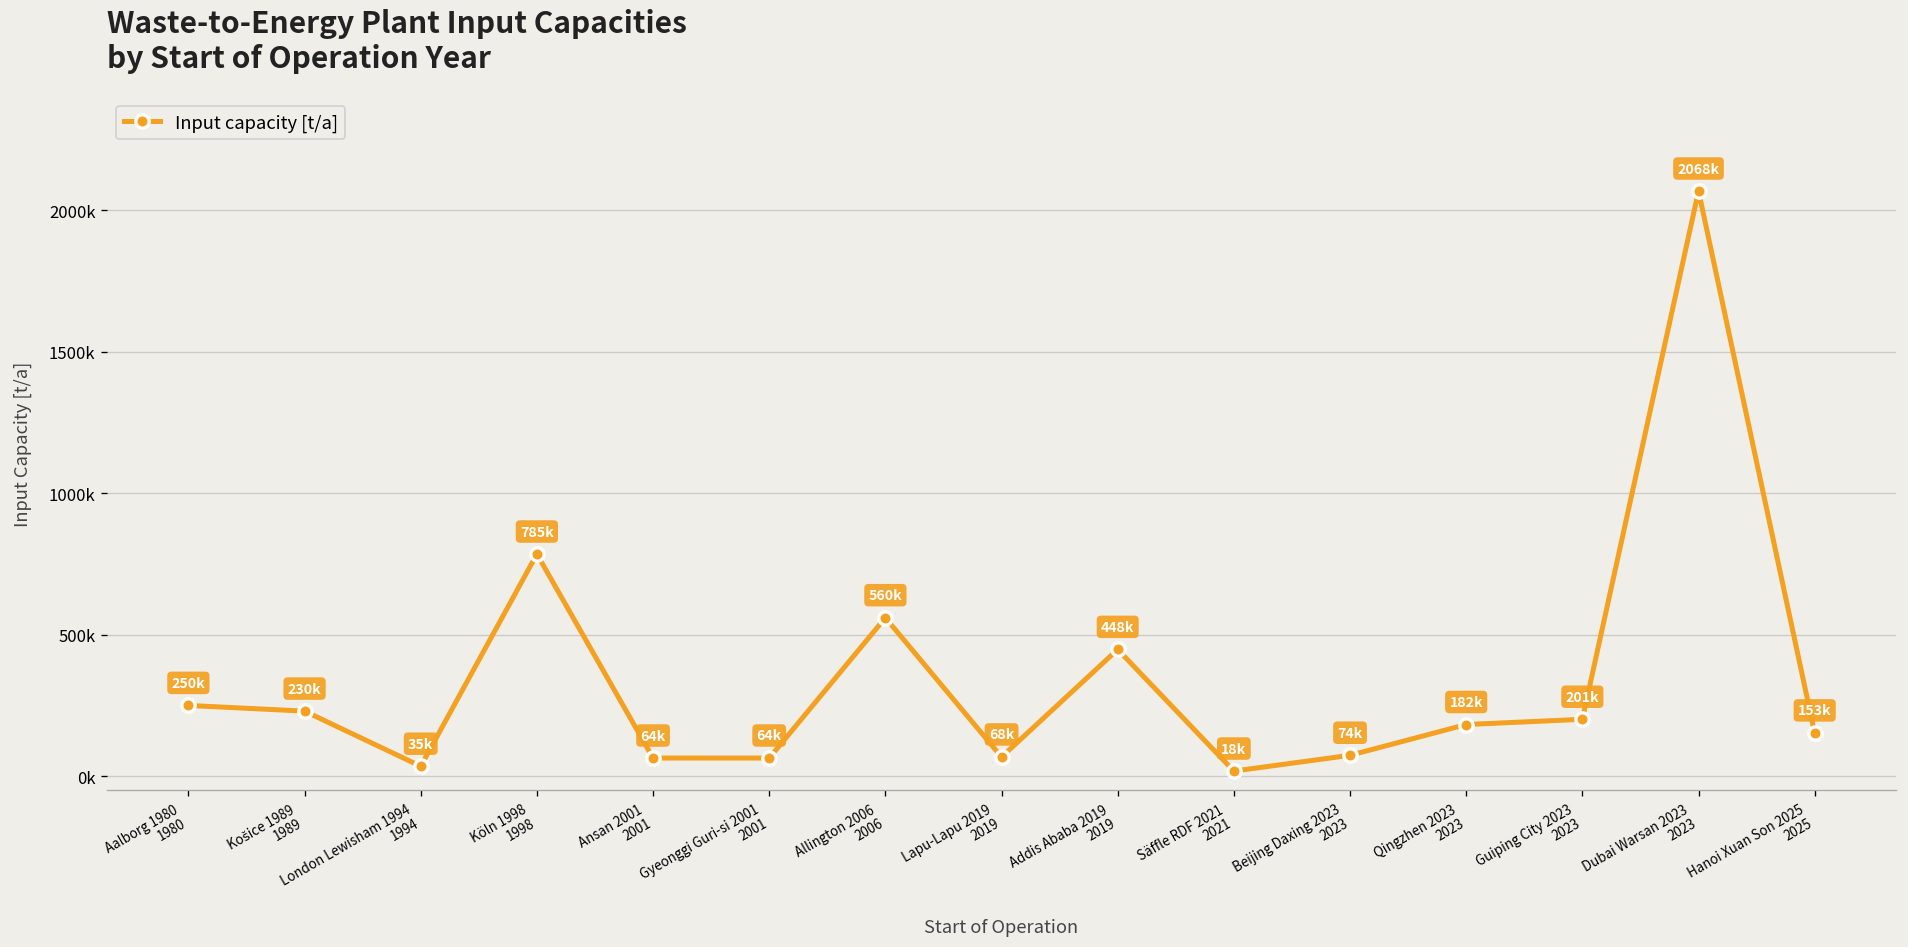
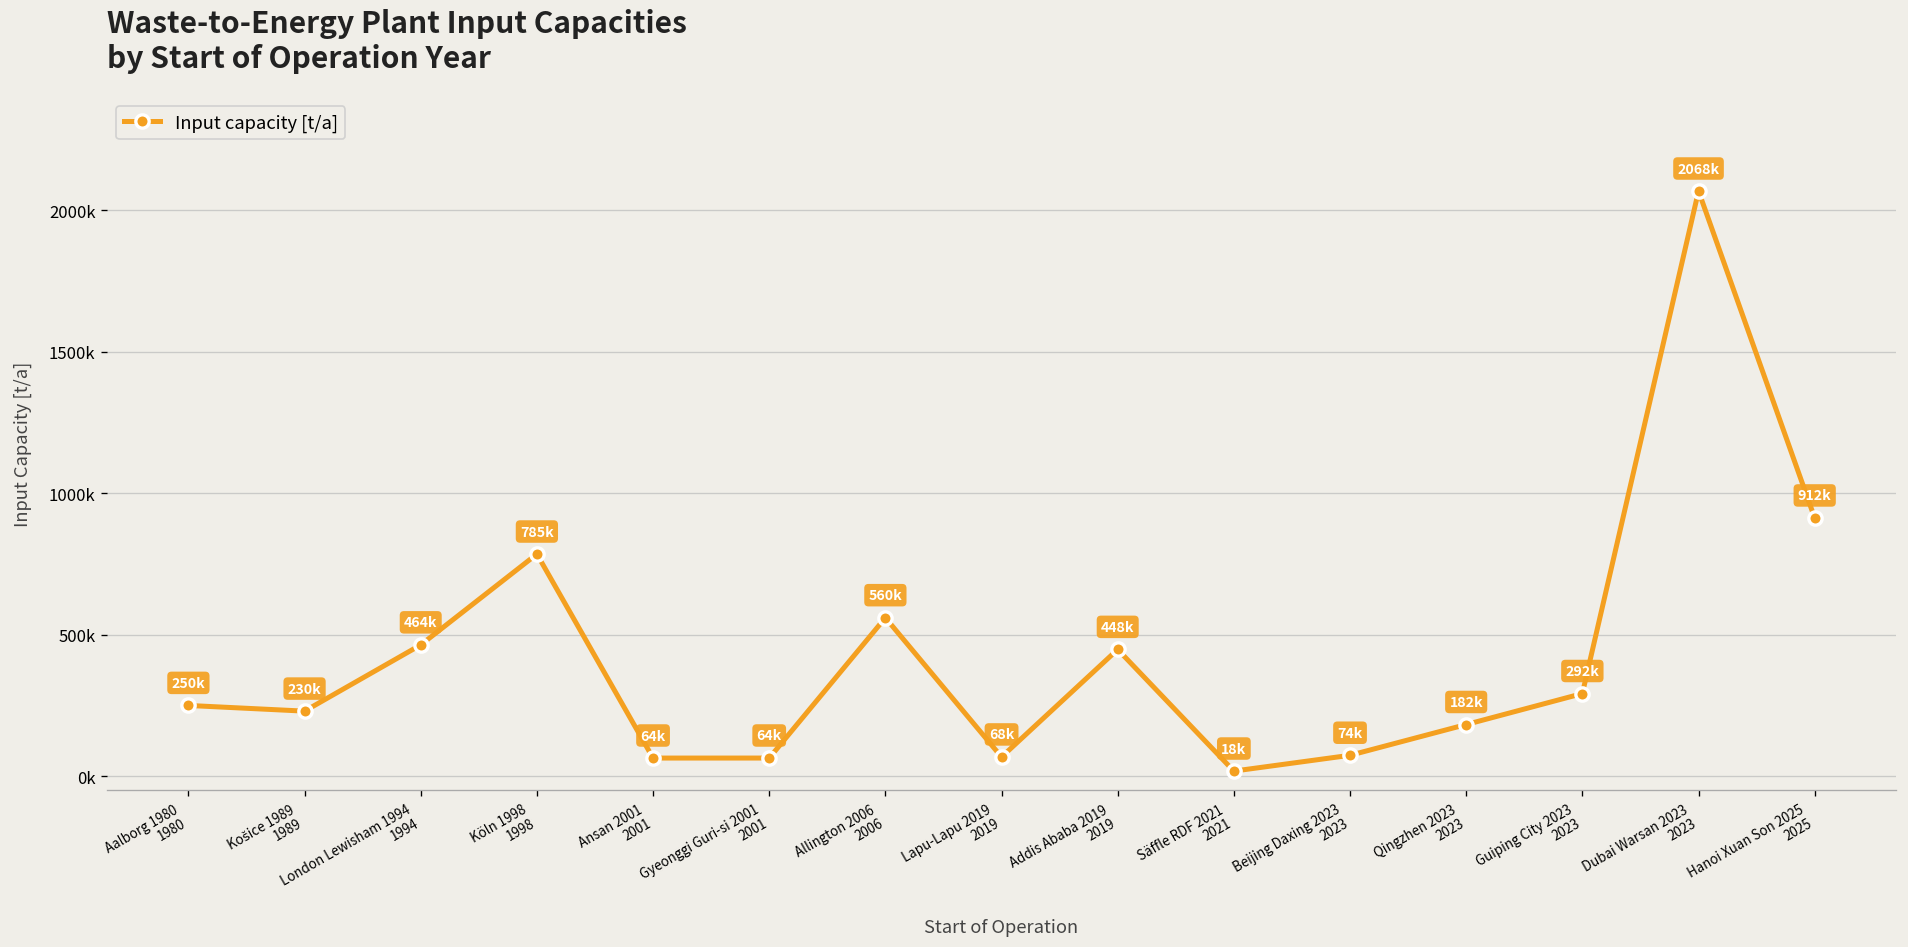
  {
-   "London Lewisham 1994 1994": "35k",
-   "Guiping City 2023 2023": "201k",
-   "Hanoi Xuan Son 2025 2025": "153k"
+   "London Lewisham 1994 1994": "464k",
+   "Guiping City 2023 2023": "292k",
+   "Hanoi Xuan Son 2025 2025": "912k"
  }
